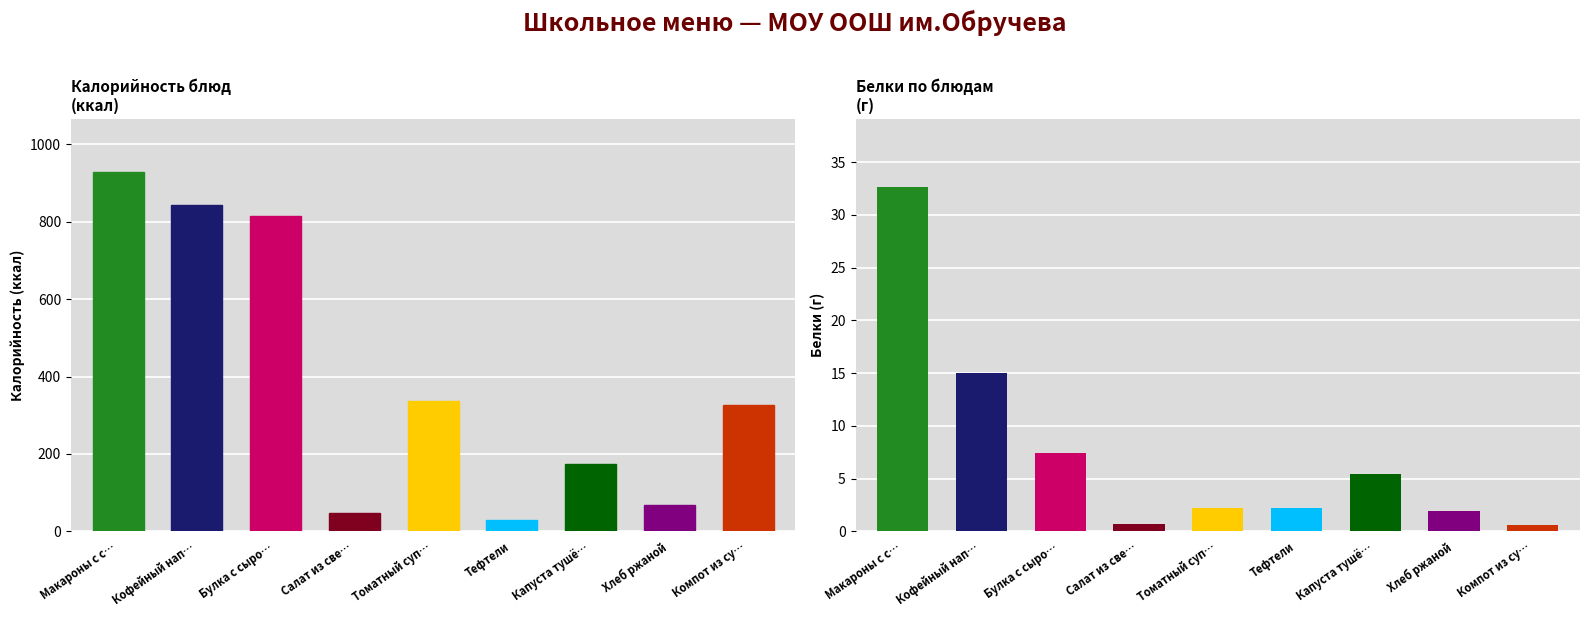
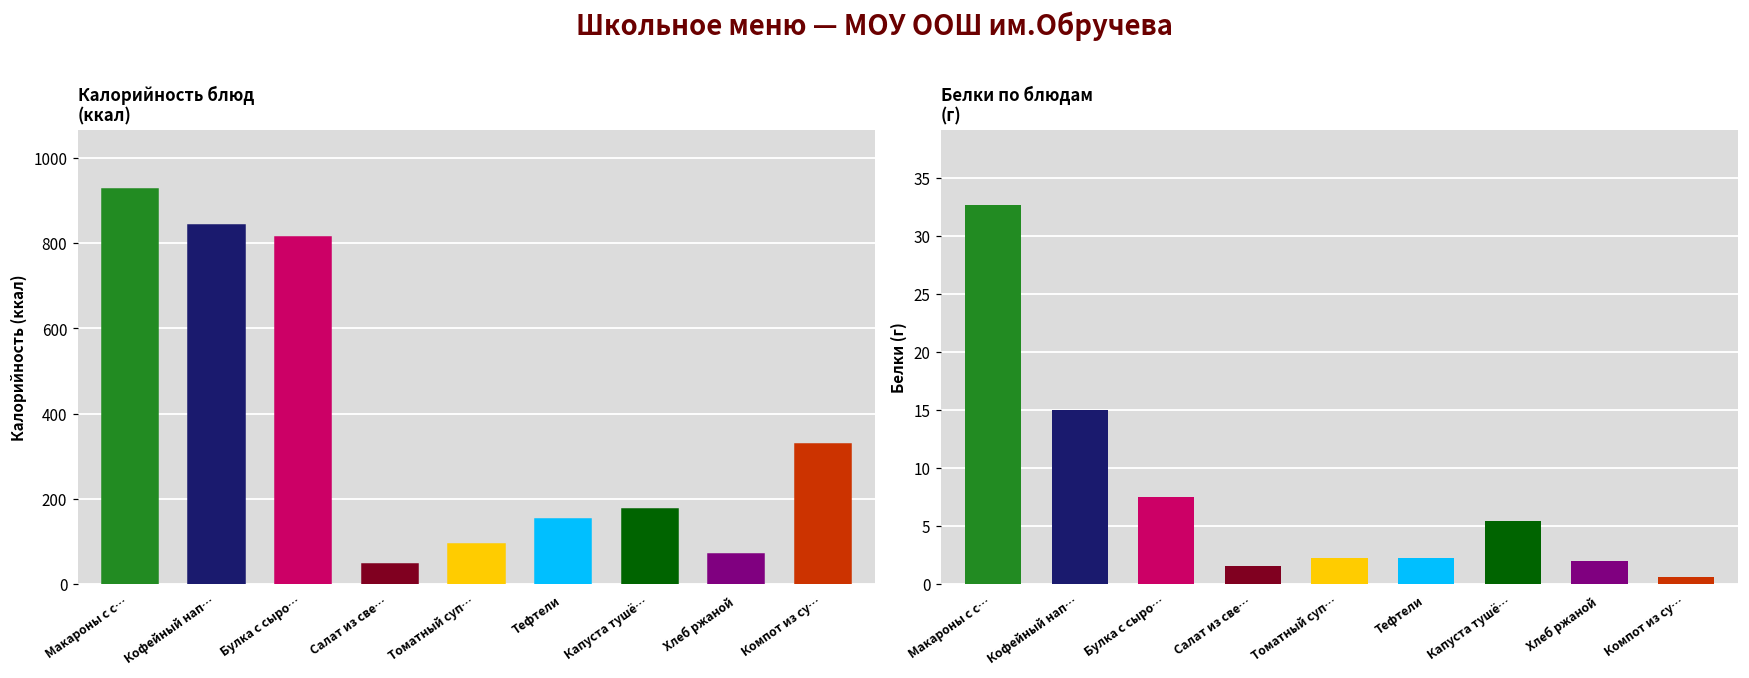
  {
    "Калорийность блюд (ккал)": {
      "Макароны с с…": 930,
      "Кофейный нап…": 840,
      "Булка с сыро…": 820,
      "Салат из све…": 50,
-     "Томатный суп…": 340,
-     "Тефтели": 30,
+     "Томатный суп…": 90,
+     "Тефтели": 150,
      "Капуста тушё…": 170,
      "Хлеб ржаной": 70,
      "Компот из су…": 330
    },
    "Белки по блюдам (г)": {
      "Макароны с с…": 32.6,
      "Кофейный нап…": 15.0,
      "Булка с сыро…": 7.5,
-     "Салат из све…": 0.7,
+     "Салат из све…": 1.5,
      "Томатный суп…": 2.2,
      "Тефтели": 2.2,
      "Капуста тушё…": 5.4,
      "Хлеб ржаной": 2.0,
      "Компот из су…": 0.6
    }
  }
